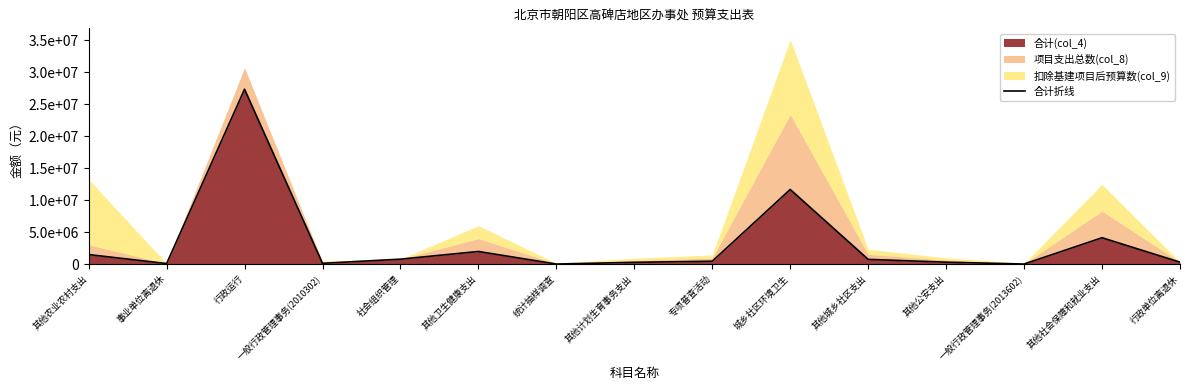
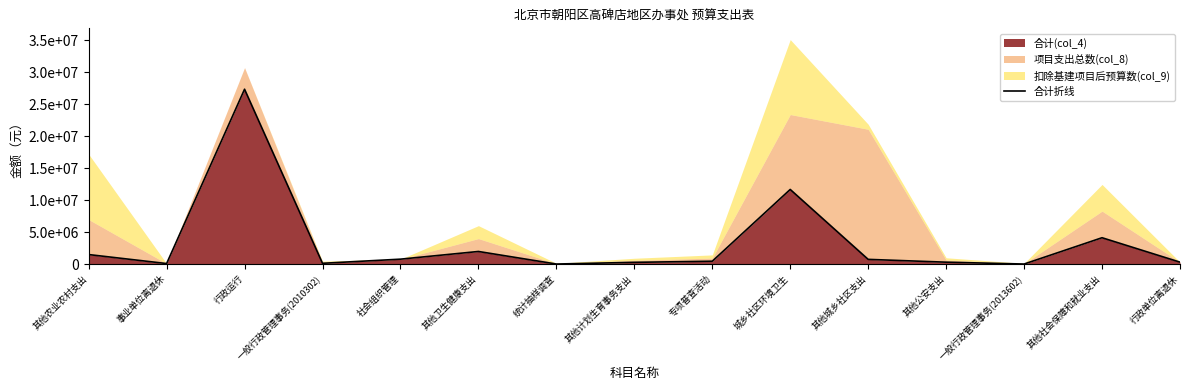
  {
    "合计(col_4)": {
      "其他农业农村支出": 2000000,
      "行政运行": 27000000,
      "其他卫生健康支出": 2000000,
      "专项普查活动": 0,
      "城乡社区环境卫生": 12000000,
      "其他城乡社区支出": 1000000,
      "其他社会保障和就业支出": 4000000
    },
    "项目支出总数(col_8)": {
-     "其他农业农村支出": 2000000,
+     "其他农业农村支出": 5000000,
      "其他卫生健康支出": 2000000,
      "专项普查活动": 0,
      "城乡社区环境卫生": 12000000,
-     "其他城乡社区支出": 1000000,
+     "其他城乡社区支出": 20000000,
      "其他社会保障和就业支出": 4000000
    },
    "扣除基建项目后预算数(col_9)": {
      "其他农业农村支出": 10000000,
      "其他卫生健康支出": 2000000,
      "专项普查活动": 0,
      "城乡社区环境卫生": 12000000,
      "其他城乡社区支出": 1000000,
      "其他社会保障和就业支出": 4000000
    }
  }
